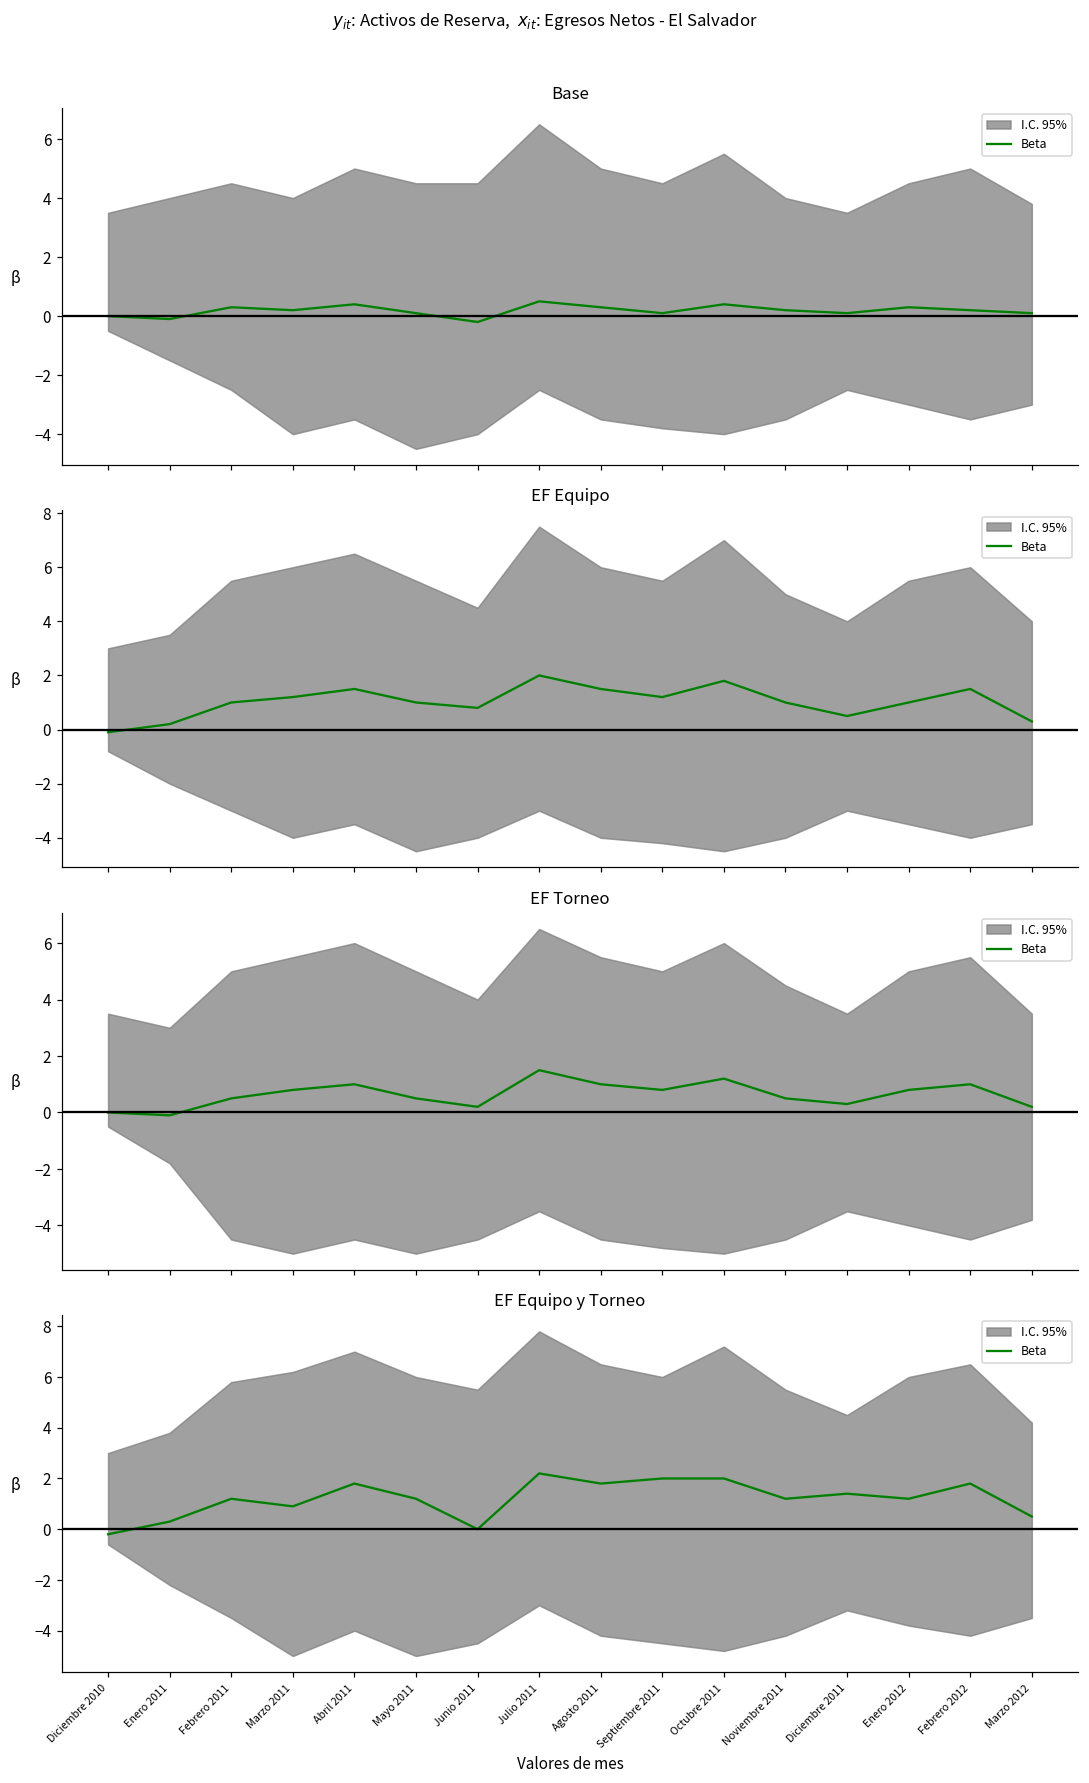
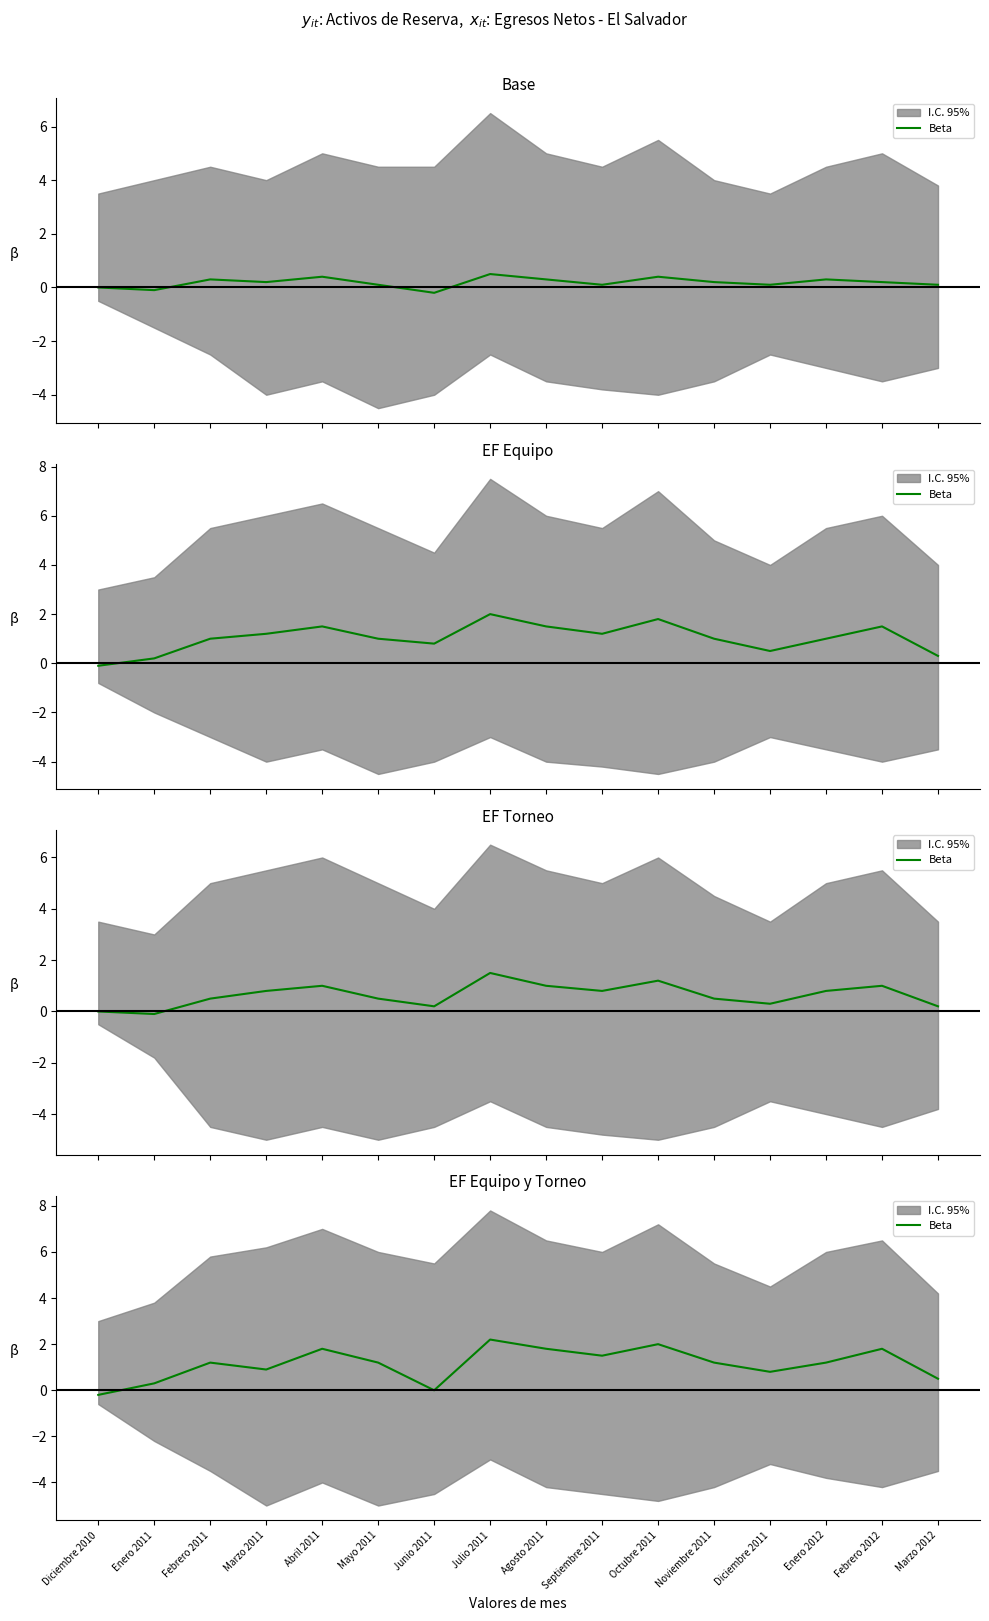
  {
    "EF Equipo y Torneo": {
      "Beta": {
        "Diciembre 2010": -0.2,
        "Enero 2011": 0.3,
        "Febrero 2011": 1.2,
        "Marzo 2011": 0.9,
        "Abril 2011": 1.8,
        "Mayo 2011": 1.2,
        "Junio 2011": 0.0,
        "Julio 2011": 2.2,
        "Agosto 2011": 1.8,
-       "Septiembre 2011": 2.0,
+       "Septiembre 2011": 1.5,
        "Octubre 2011": 2.0,
        "Noviembre 2011": 1.2,
-       "Diciembre 2011": 1.4,
+       "Diciembre 2011": 0.8,
        "Enero 2012": 1.2,
        "Febrero 2012": 1.8,
        "Marzo 2012": 0.5
      }
    }
  }
